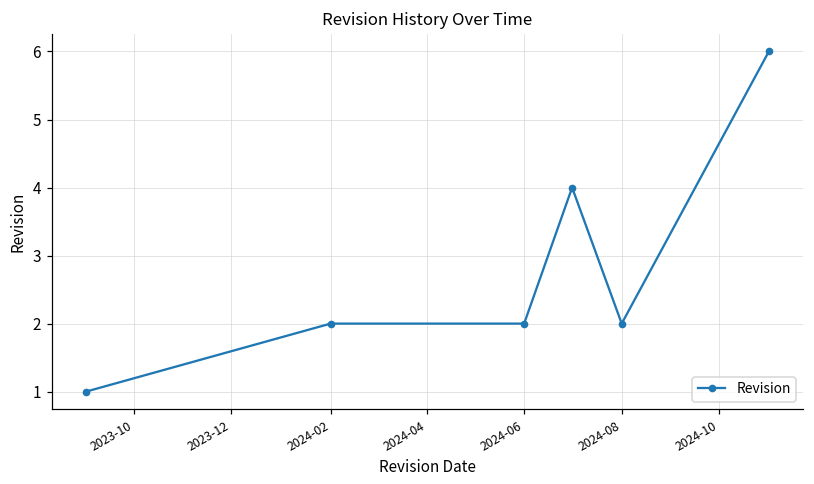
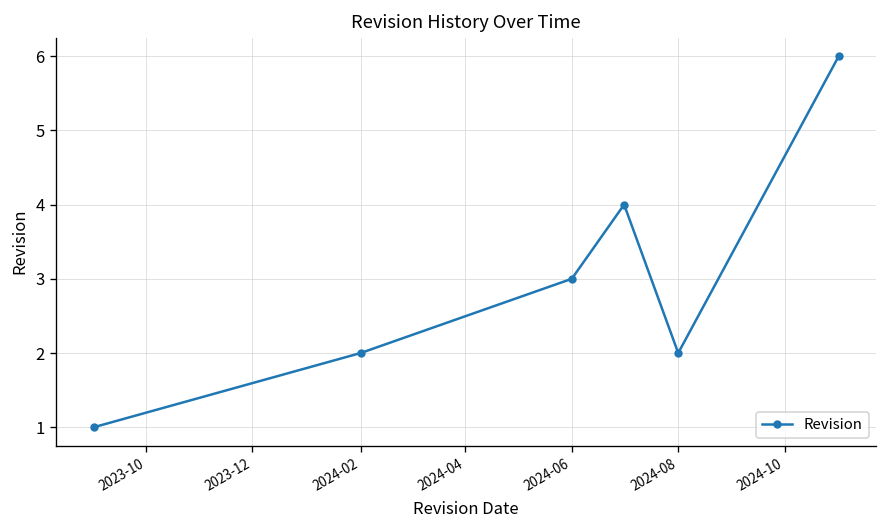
  {
    "2024-02": 2,
-   "2024-06": 2,
+   "2024-06": 3,
    "2024-08": 2
  }
